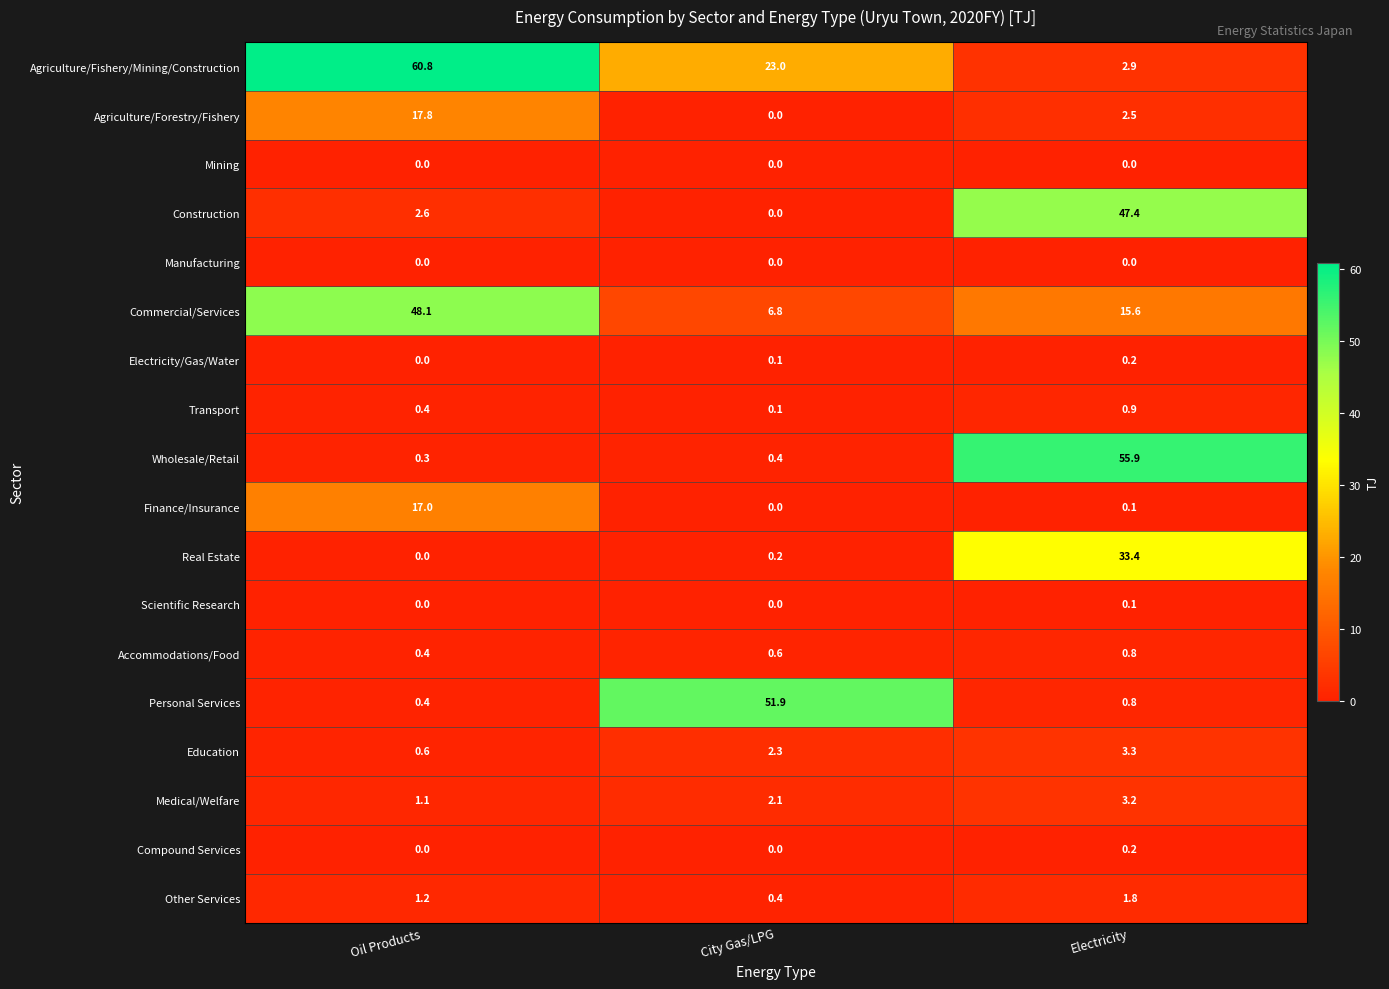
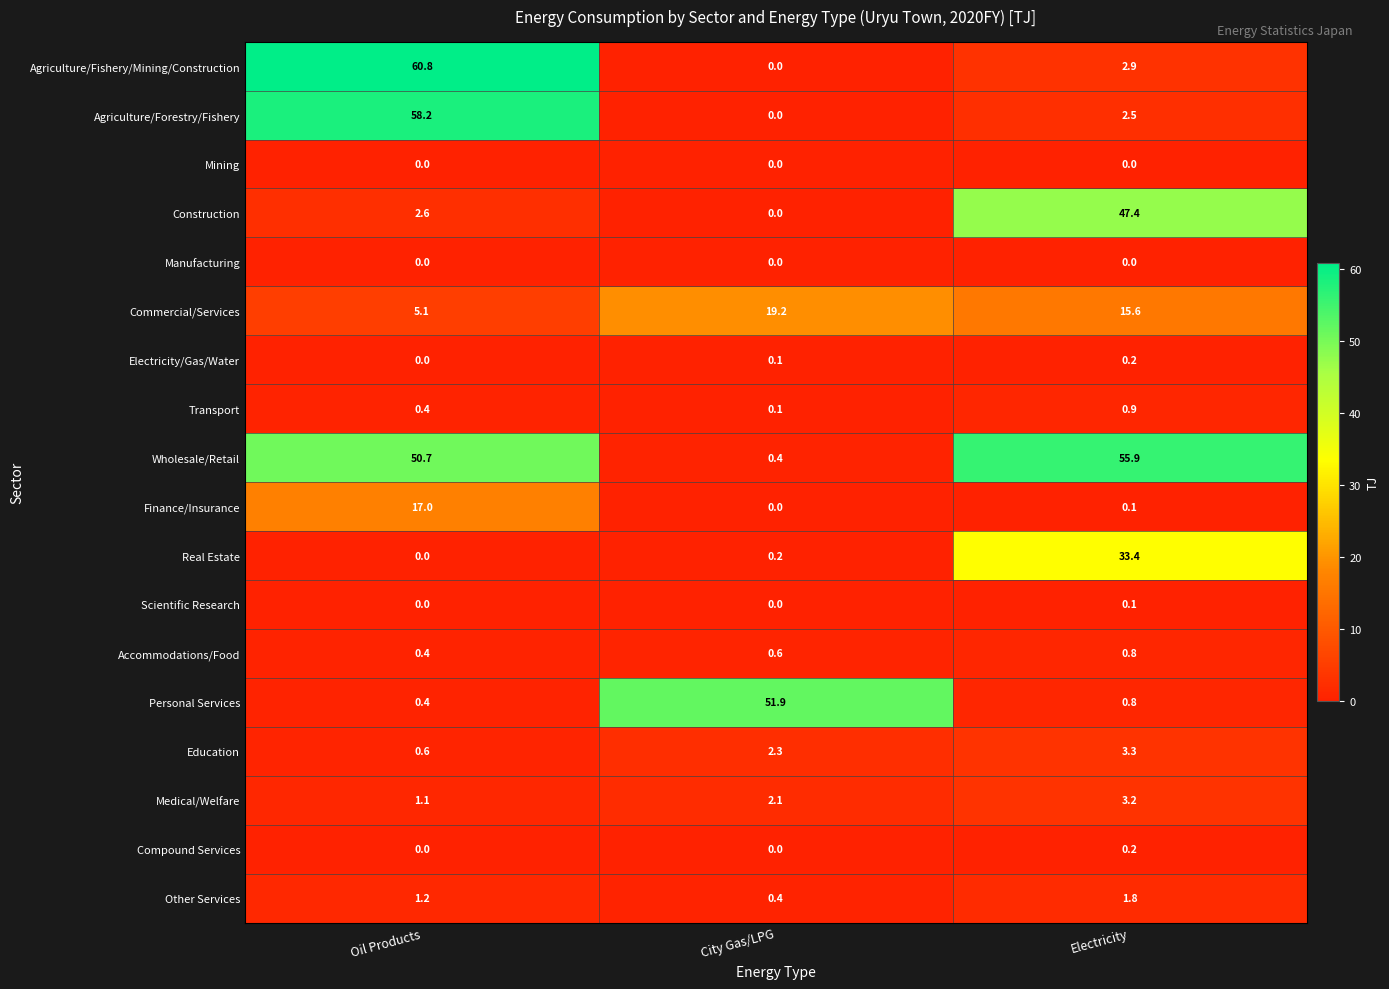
  {
    "Agriculture/Fishery/Mining/Construction": {
      "Oil Products": 60.8,
-     "City Gas/LPG": 23.0,
+     "City Gas/LPG": 0.0,
      "Electricity": 2.9
    },
    "Agriculture/Forestry/Fishery": {
-     "Oil Products": 17.8,
+     "Oil Products": 58.2,
      "City Gas/LPG": 0.0,
      "Electricity": 2.5
    },
    "Mining": {
      "Oil Products": 0.0,
      "City Gas/LPG": 0.0,
      "Electricity": 0.0
    },
    "Construction": {
      "Oil Products": 2.6,
      "City Gas/LPG": 0.0,
      "Electricity": 47.4
    },
    "Manufacturing": {
      "Oil Products": 0.0,
      "City Gas/LPG": 0.0,
      "Electricity": 0.0
    },
    "Commercial/Services": {
-     "Oil Products": 48.1,
-     "City Gas/LPG": 6.8,
+     "Oil Products": 5.1,
+     "City Gas/LPG": 19.2,
      "Electricity": 15.6
    },
    "Electricity/Gas/Water": {
      "Oil Products": 0.0,
      "City Gas/LPG": 0.1,
      "Electricity": 0.2
    },
    "Transport": {
      "Oil Products": 0.4,
      "City Gas/LPG": 0.1,
      "Electricity": 0.9
    },
    "Wholesale/Retail": {
-     "Oil Products": 0.3,
+     "Oil Products": 50.7,
      "City Gas/LPG": 0.4,
      "Electricity": 55.9
    },
    "Finance/Insurance": {
      "Oil Products": 17.0,
      "City Gas/LPG": 0.0,
      "Electricity": 0.1
    },
    "Real Estate": {
      "Oil Products": 0.0,
      "City Gas/LPG": 0.2,
      "Electricity": 33.4
    },
    "Scientific Research": {
      "Oil Products": 0.0,
      "City Gas/LPG": 0.0,
      "Electricity": 0.1
    },
    "Accommodations/Food": {
      "Oil Products": 0.4,
      "City Gas/LPG": 0.6,
      "Electricity": 0.8
    },
    "Personal Services": {
      "Oil Products": 0.4,
      "City Gas/LPG": 51.9,
      "Electricity": 0.8
    },
    "Education": {
      "Oil Products": 0.6,
      "City Gas/LPG": 2.3,
      "Electricity": 3.3
    },
    "Medical/Welfare": {
      "Oil Products": 1.1,
      "City Gas/LPG": 2.1,
      "Electricity": 3.2
    },
    "Compound Services": {
      "Oil Products": 0.0,
      "City Gas/LPG": 0.0,
      "Electricity": 0.2
    },
    "Other Services": {
      "Oil Products": 1.2,
      "City Gas/LPG": 0.4,
      "Electricity": 1.8
    }
  }
